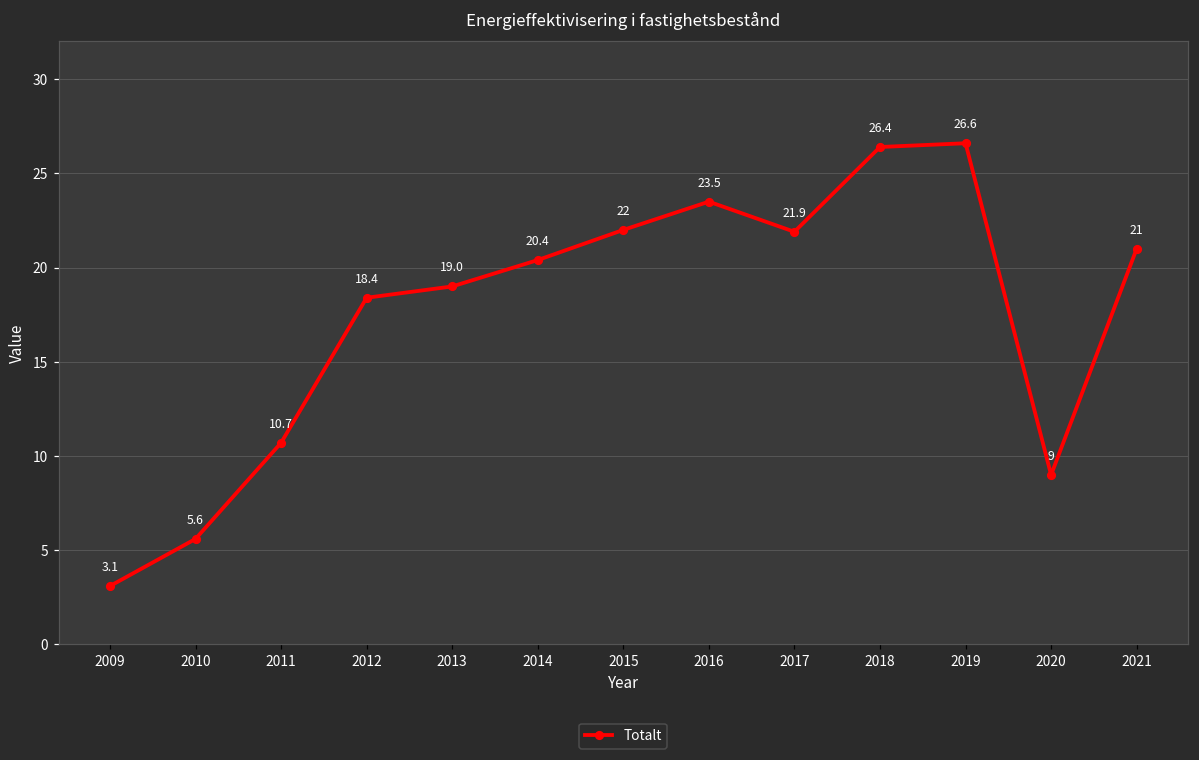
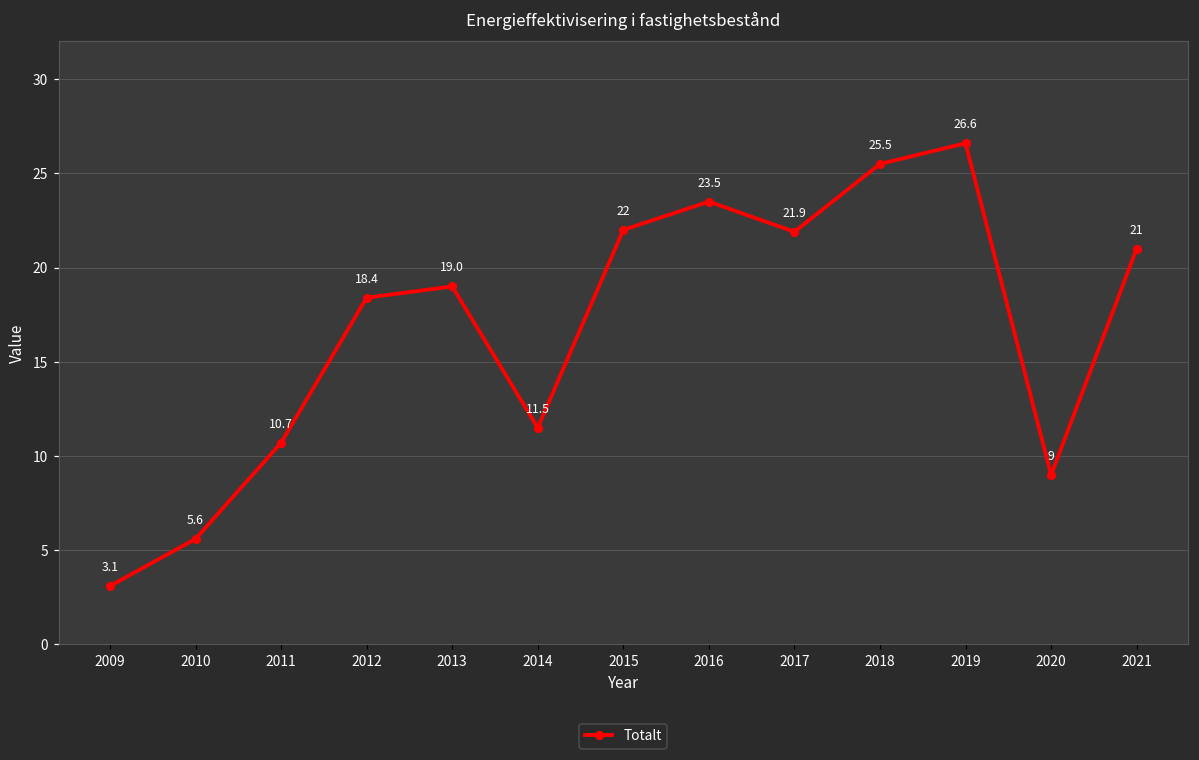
  {
    "2009": 3.1,
    "2010": 5.6,
    "2011": 10.7,
    "2012": 18.4,
    "2013": 19.0,
-   "2014": 20.4,
+   "2014": 11.5,
    "2015": 22,
    "2016": 23.5,
    "2017": 21.9,
-   "2018": 26.4,
+   "2018": 25.5,
    "2019": 26.6,
    "2020": 9,
    "2021": 21
  }
